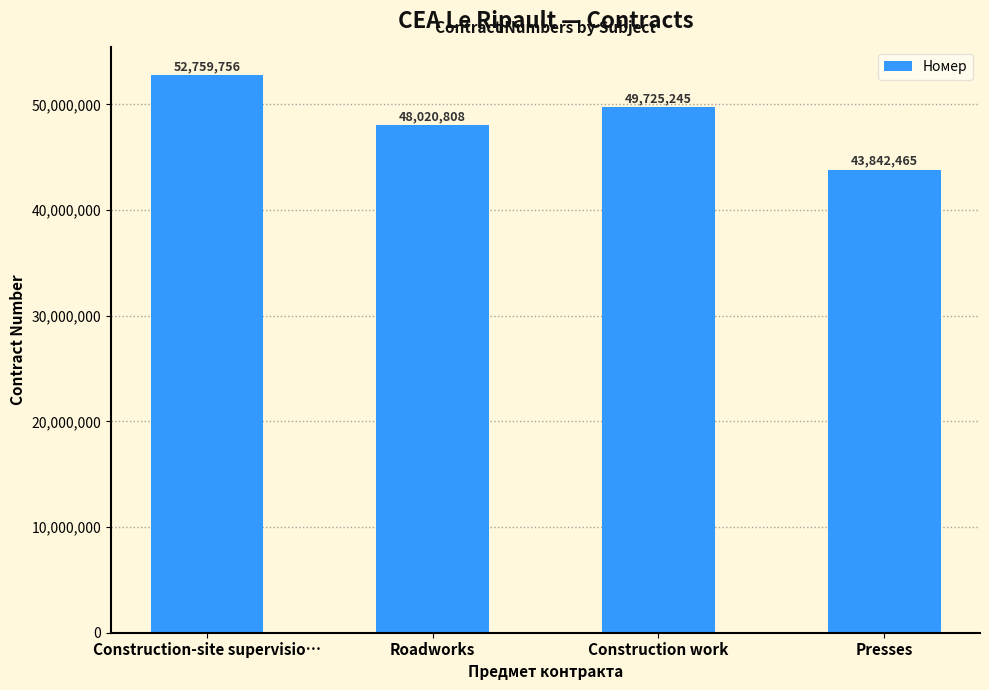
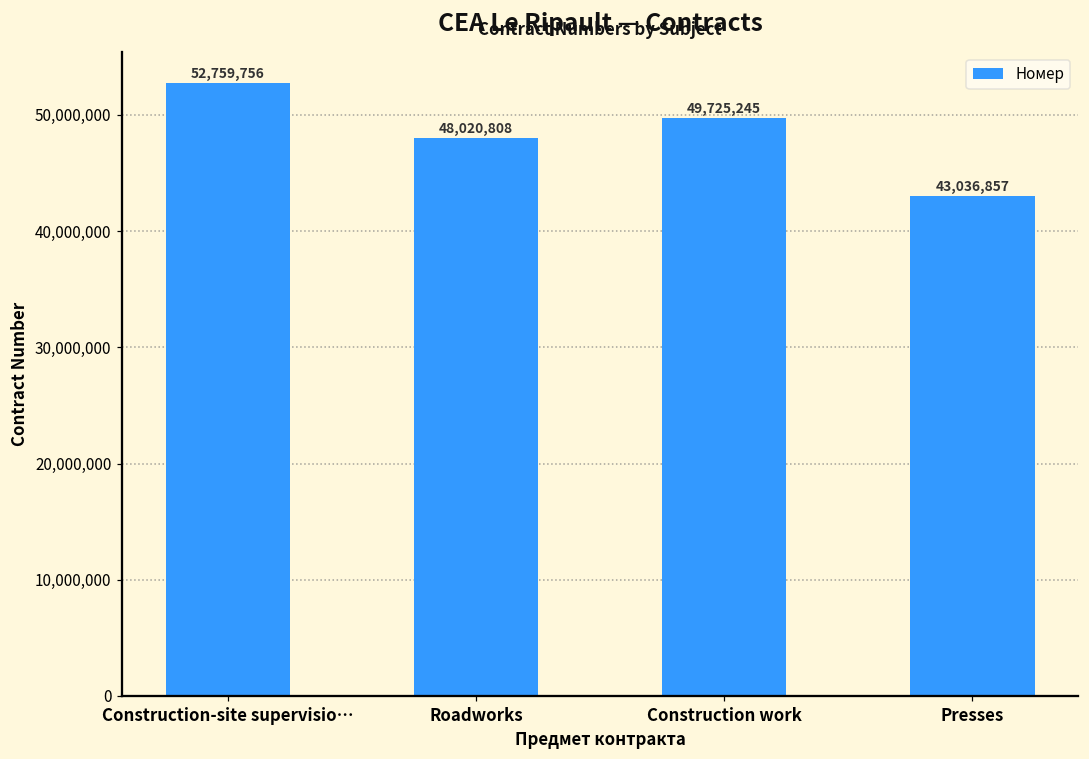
  {
    "Construction-site supervisio…": "52,759,756",
    "Roadworks": "48,020,808",
    "Construction work": "49,725,245",
-   "Presses": "43,842,465"
+   "Presses": "43,036,857"
  }
